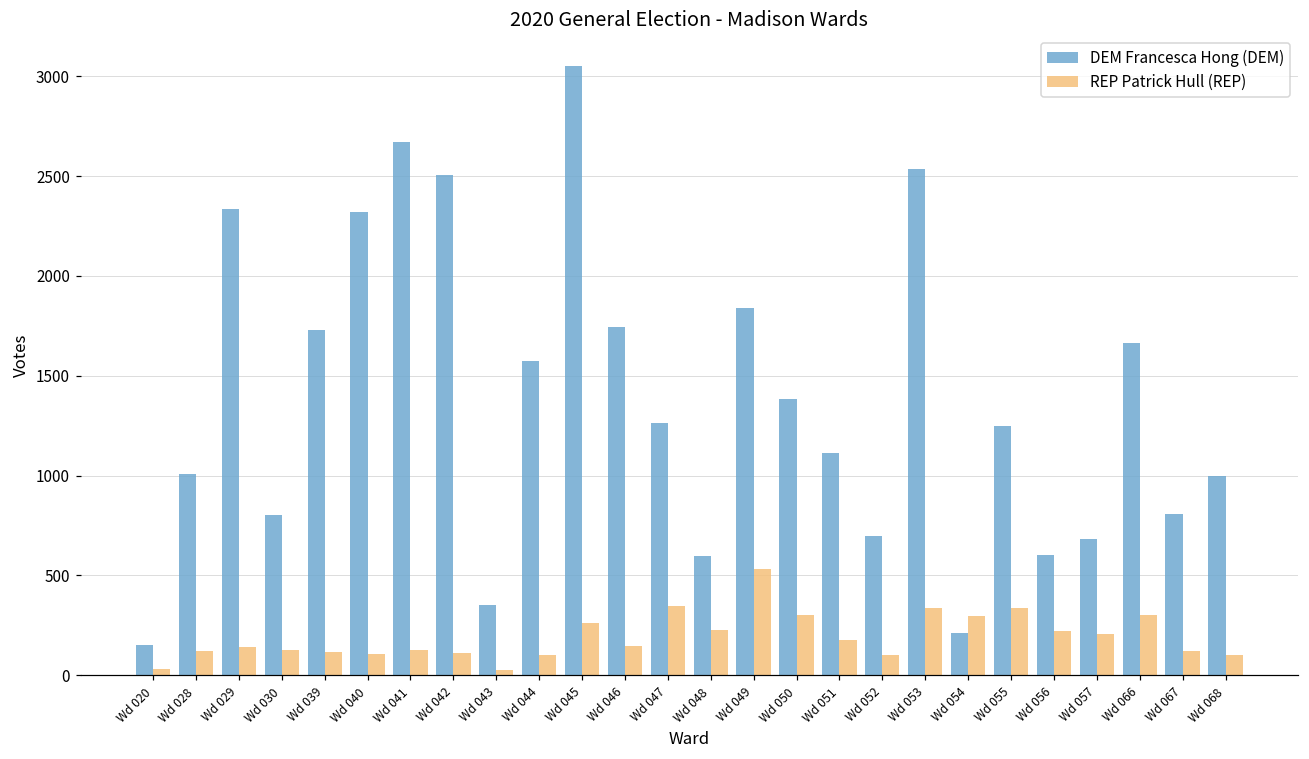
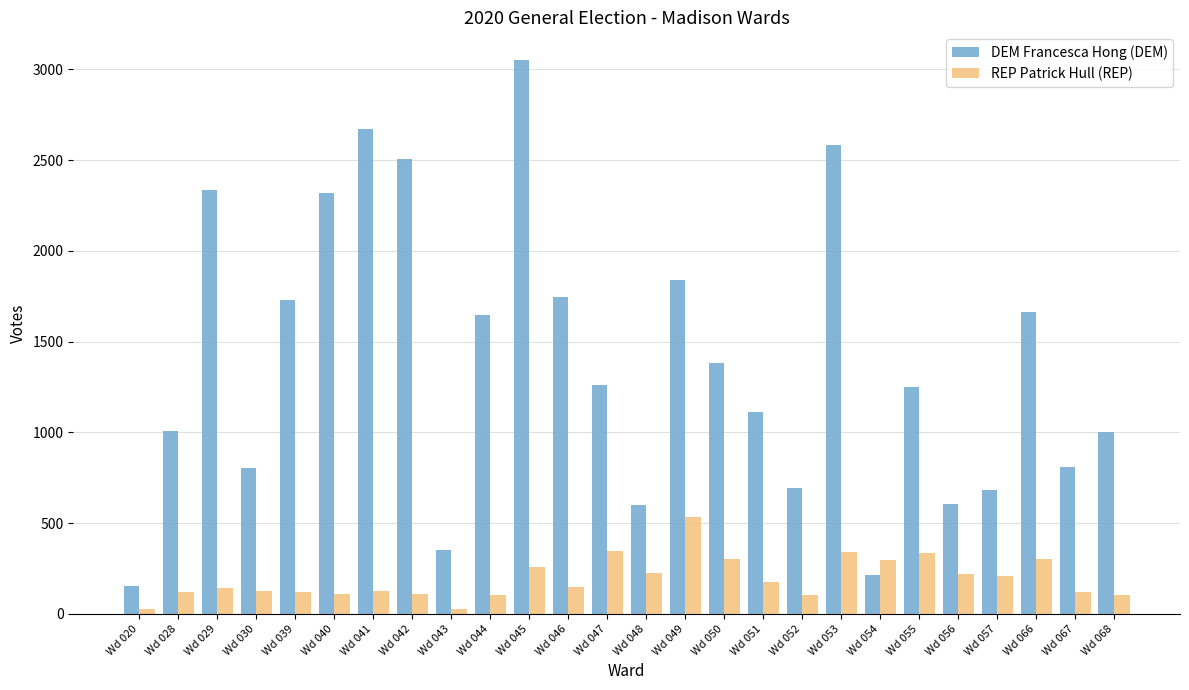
  {
    "DEM Francesca Hong (DEM)": {
      "Wd 020": 150,
      "Wd 028": 1010,
      "Wd 029": 2340,
      "Wd 030": 800,
      "Wd 039": 1730,
      "Wd 040": 2320,
      "Wd 041": 2670,
      "Wd 042": 2510,
      "Wd 043": 350,
-     "Wd 044": 1580,
+     "Wd 044": 1650,
      "Wd 045": 3050,
      "Wd 046": 1740,
      "Wd 047": 1260,
      "Wd 048": 600,
      "Wd 049": 1840,
      "Wd 050": 1380,
      "Wd 051": 1120,
      "Wd 052": 700,
-     "Wd 053": 2540,
+     "Wd 053": 2590,
      "Wd 054": 210,
      "Wd 055": 1250,
      "Wd 056": 600,
      "Wd 057": 680,
      "Wd 066": 1660,
      "Wd 067": 810,
      "Wd 068": 1000
    },
    "REP Patrick Hull (REP)": {
      "Wd 020": 30,
      "Wd 028": 120,
      "Wd 029": 140,
      "Wd 030": 130,
      "Wd 039": 120,
      "Wd 040": 110,
      "Wd 041": 130,
      "Wd 042": 110,
      "Wd 043": 30,
      "Wd 044": 100,
      "Wd 045": 260,
      "Wd 046": 150,
      "Wd 047": 350,
      "Wd 048": 230,
      "Wd 049": 530,
      "Wd 050": 300,
      "Wd 051": 180,
      "Wd 052": 100,
      "Wd 053": 340,
      "Wd 054": 300,
      "Wd 055": 340,
      "Wd 056": 220,
      "Wd 057": 210,
      "Wd 066": 300,
      "Wd 067": 120,
      "Wd 068": 100
    }
  }
